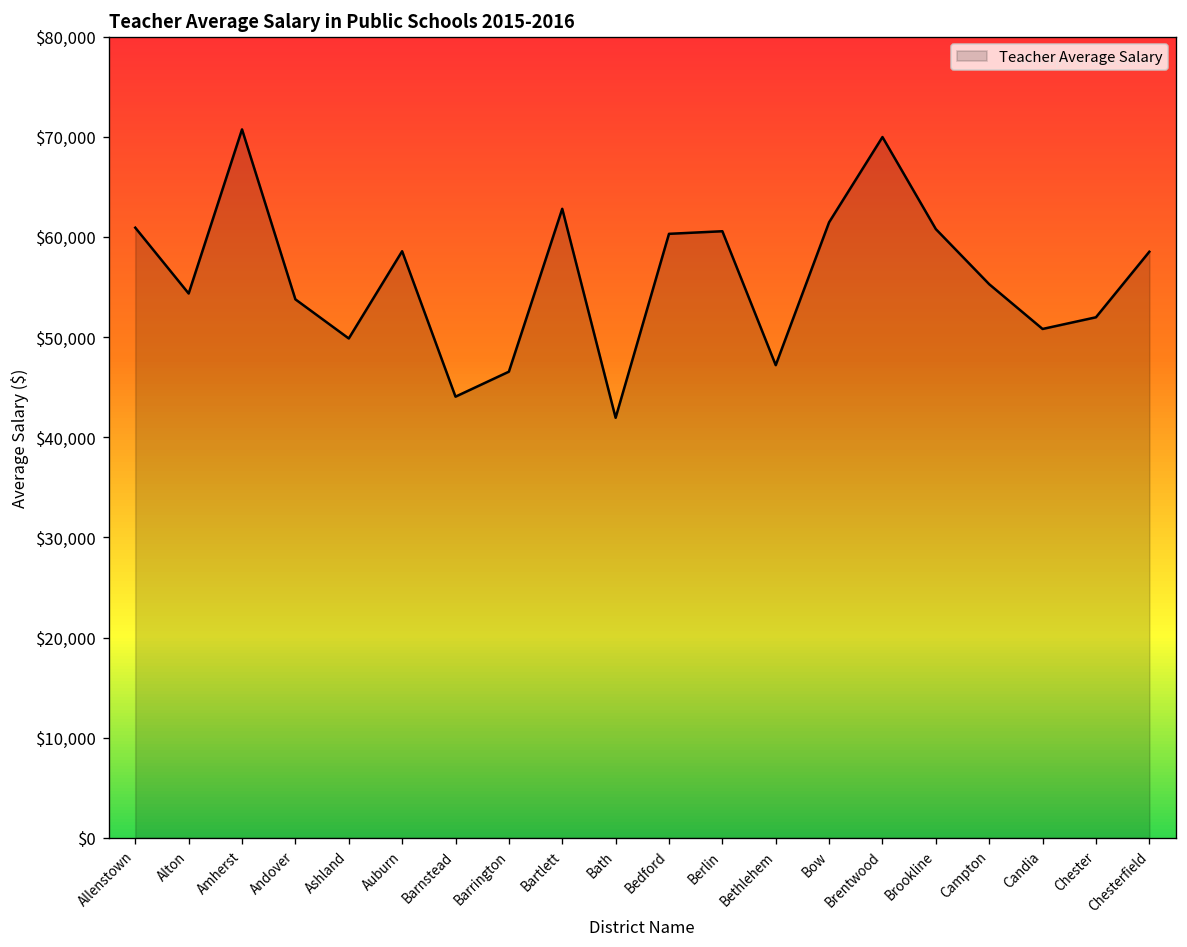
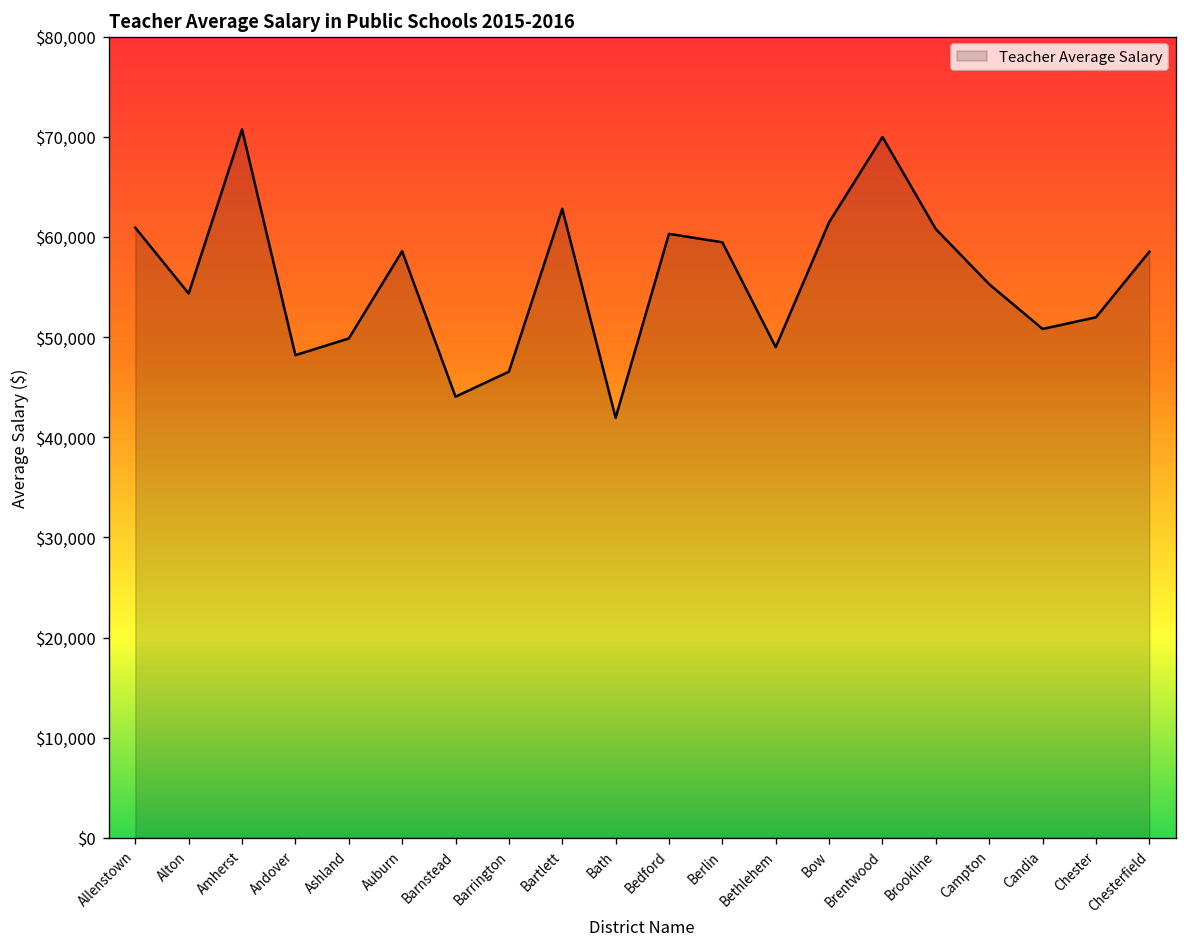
  {
    "Allenstown": "$61,000",
    "Alton": "$54,000",
    "Amherst": "$71,000",
-   "Andover": "$54,000",
+   "Andover": "$48,000",
    "Ashland": "$50,000",
    "Auburn": "$59,000",
    "Barnstead": "$44,000",
    "Barrington": "$47,000",
    "Bartlett": "$63,000",
    "Bath": "$42,000",
    "Bedford": "$60,000",
-   "Berlin": "$61,000",
-   "Bethlehem": "$47,000",
+   "Berlin": "$59,000",
+   "Bethlehem": "$49,000",
    "Bow": "$61,000",
    "Brentwood": "$70,000",
    "Brookline": "$61,000",
    "Campton": "$55,000",
    "Candia": "$51,000",
    "Chester": "$52,000",
    "Chesterfield": "$59,000"
  }
